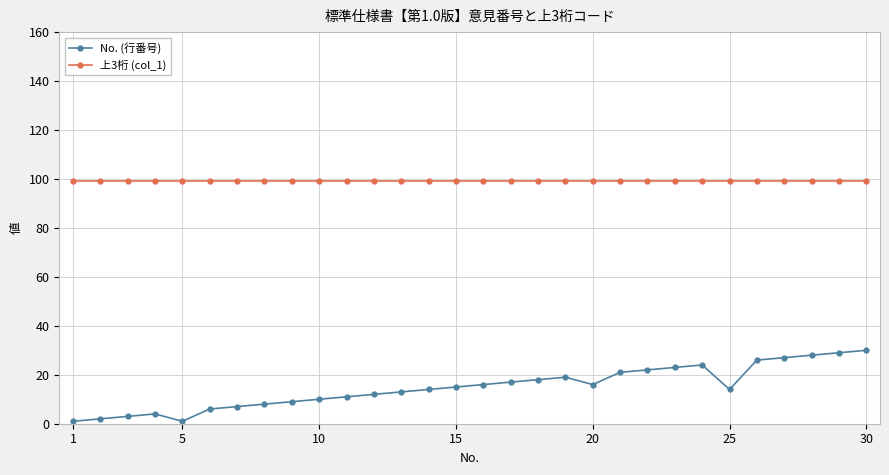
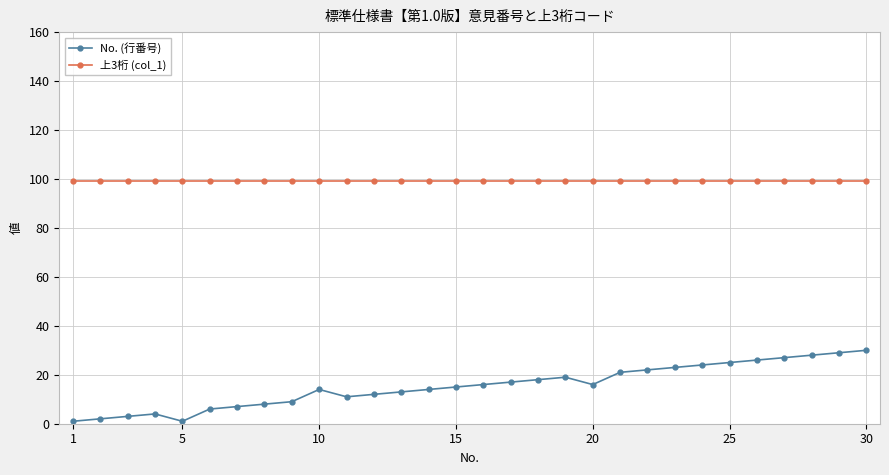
  {
    "No. (行番号)": {
      "1": 1,
      "5": 1,
-     "10": 10,
+     "10": 14,
      "15": 15,
      "20": 16,
-     "25": 14,
+     "25": 25,
      "30": 30
    },
    "上3桁 (col_1)": {
      "1": 99,
      "5": 99,
      "10": 99,
      "15": 99,
      "20": 99,
      "25": 99,
      "30": 99
    }
  }
